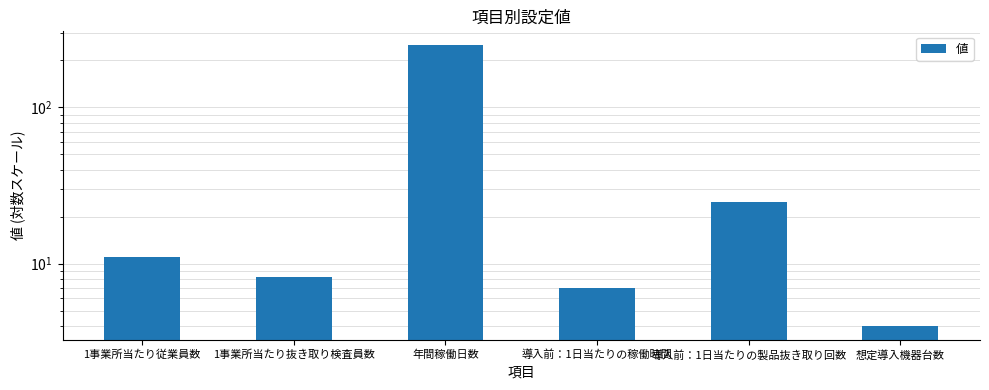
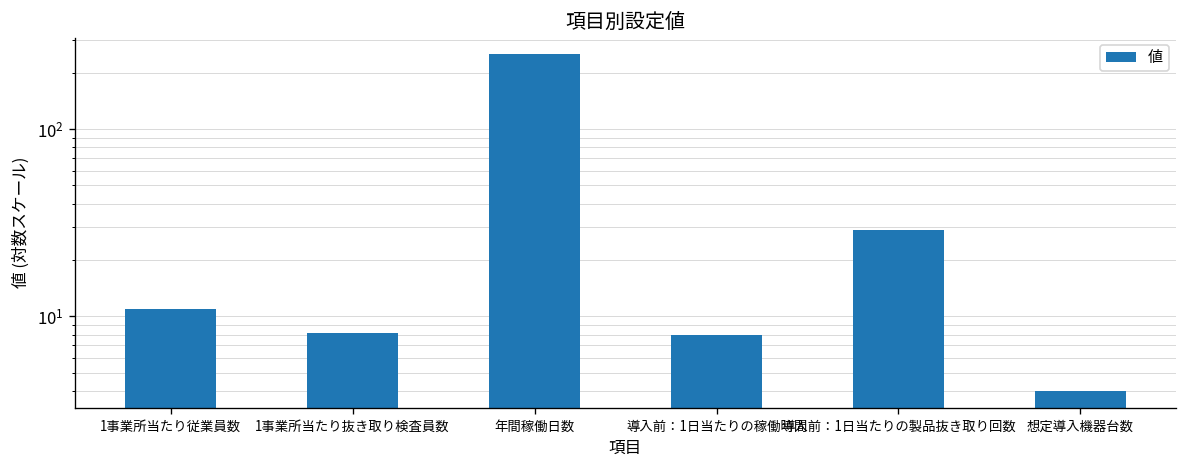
  {
    "1事業所当たり従業員数": 11,
    "1事業所当たり抜き取り検査員数": 8,
    "年間稼働日数": 250,
-   "導入前：1日当たりの稼働時間": 7,
-   "導入前：1日当たりの製品抜き取り回数": 25,
+   "導入前：1日当たりの稼働時間": 8,
+   "導入前：1日当たりの製品抜き取り回数": 29,
    "想定導入機器台数": 4
  }
